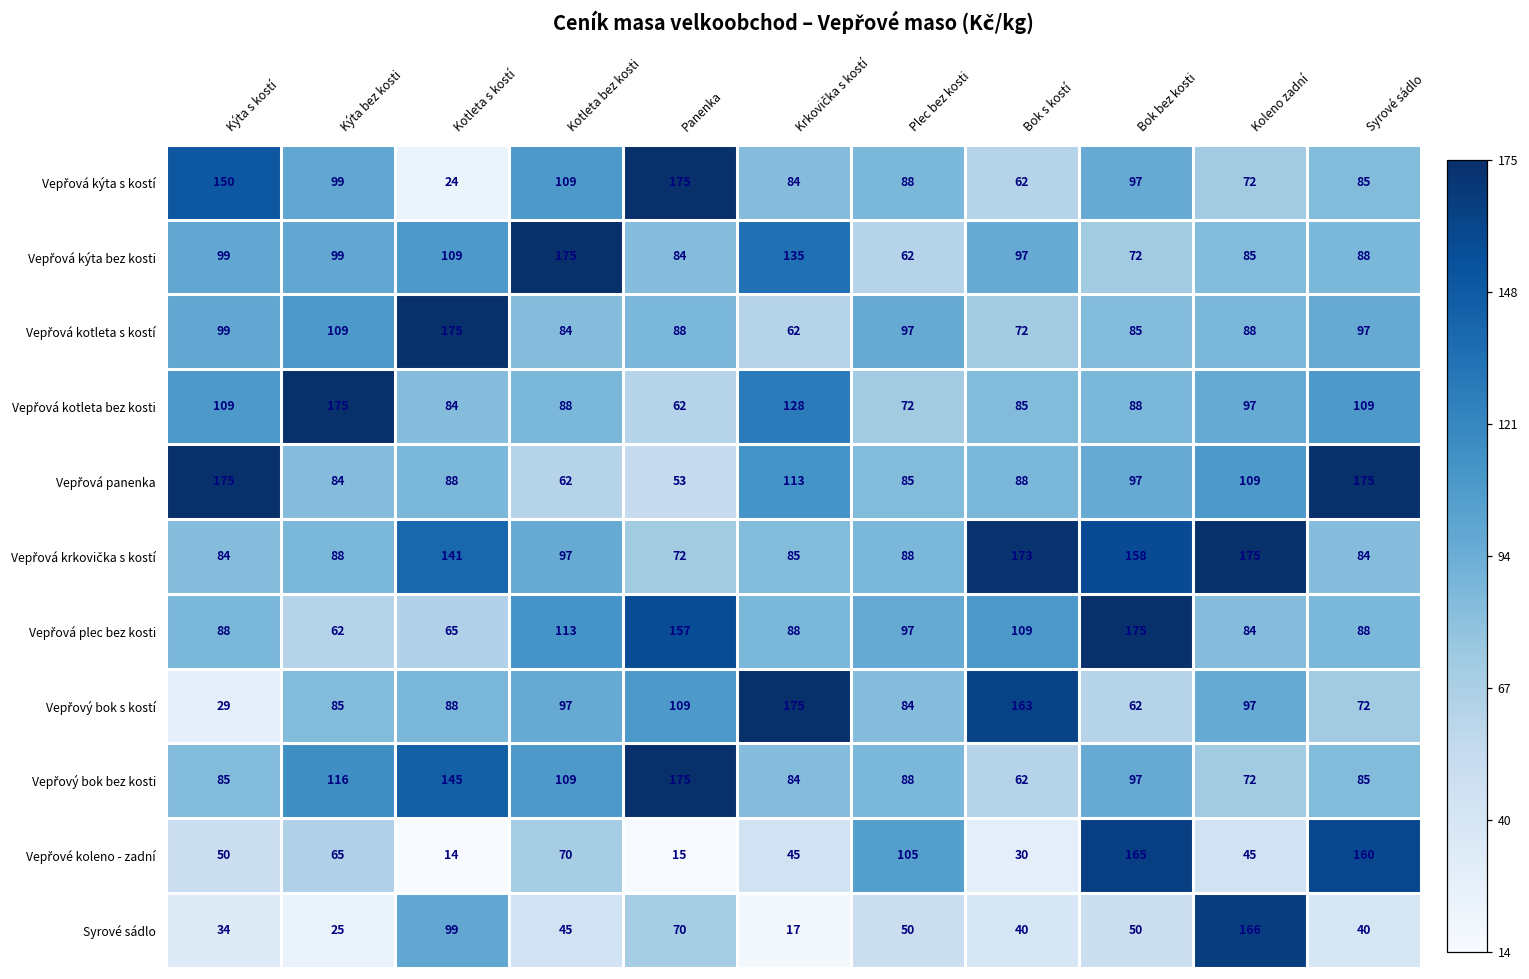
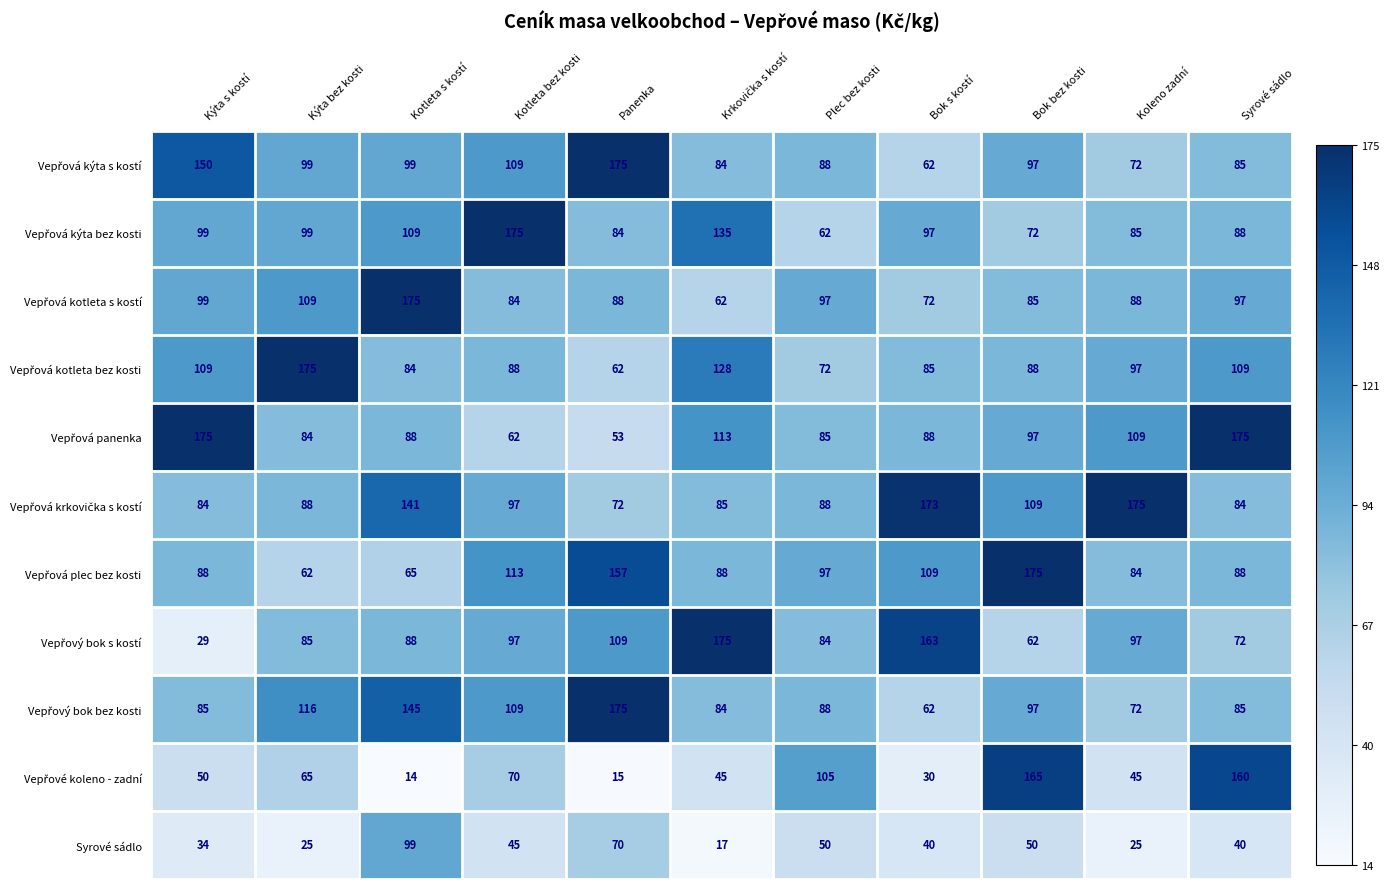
  {
    "Vepřová kýta s kostí": {
      "Kýta s kostí": 150,
      "Kýta bez kosti": 99,
-     "Kotleta s kostí": 24,
+     "Kotleta s kostí": 99,
      "Kotleta bez kosti": 109,
      "Panenka": 175,
      "Krkovička s kostí": 84,
      "Plec bez kosti": 88,
      "Bok s kostí": 62,
      "Bok bez kosti": 97,
      "Koleno zadní": 72,
      "Syrové sádlo": 85
    },
    "Vepřová kýta bez kosti": {
      "Kýta s kostí": 99,
      "Kýta bez kosti": 99,
      "Kotleta s kostí": 109,
      "Kotleta bez kosti": 175,
      "Panenka": 84,
      "Krkovička s kostí": 135,
      "Plec bez kosti": 62,
      "Bok s kostí": 97,
      "Bok bez kosti": 72,
      "Koleno zadní": 85,
      "Syrové sádlo": 88
    },
    "Vepřová kotleta s kostí": {
      "Kýta s kostí": 99,
      "Kýta bez kosti": 109,
      "Kotleta s kostí": 175,
      "Kotleta bez kosti": 84,
      "Panenka": 88,
      "Krkovička s kostí": 62,
      "Plec bez kosti": 97,
      "Bok s kostí": 72,
      "Bok bez kosti": 85,
      "Koleno zadní": 88,
      "Syrové sádlo": 97
    },
    "Vepřová kotleta bez kosti": {
      "Kýta s kostí": 109,
      "Kýta bez kosti": 175,
      "Kotleta s kostí": 84,
      "Kotleta bez kosti": 88,
      "Panenka": 62,
      "Krkovička s kostí": 128,
      "Plec bez kosti": 72,
      "Bok s kostí": 85,
      "Bok bez kosti": 88,
      "Koleno zadní": 97,
      "Syrové sádlo": 109
    },
    "Vepřová panenka": {
      "Kýta s kostí": 175,
      "Kýta bez kosti": 84,
      "Kotleta s kostí": 88,
      "Kotleta bez kosti": 62,
      "Panenka": 53,
      "Krkovička s kostí": 113,
      "Plec bez kosti": 85,
      "Bok s kostí": 88,
      "Bok bez kosti": 97,
      "Koleno zadní": 109,
      "Syrové sádlo": 175
    },
    "Vepřová krkovička s kostí": {
      "Kýta s kostí": 84,
      "Kýta bez kosti": 88,
      "Kotleta s kostí": 141,
      "Kotleta bez kosti": 97,
      "Panenka": 72,
      "Krkovička s kostí": 85,
      "Plec bez kosti": 88,
      "Bok s kostí": 173,
-     "Bok bez kosti": 158,
+     "Bok bez kosti": 109,
      "Koleno zadní": 175,
      "Syrové sádlo": 84
    },
    "Vepřová plec bez kosti": {
      "Kýta s kostí": 88,
      "Kýta bez kosti": 62,
      "Kotleta s kostí": 65,
      "Kotleta bez kosti": 113,
      "Panenka": 157,
      "Krkovička s kostí": 88,
      "Plec bez kosti": 97,
      "Bok s kostí": 109,
      "Bok bez kosti": 175,
      "Koleno zadní": 84,
      "Syrové sádlo": 88
    },
    "Vepřový bok s kostí": {
      "Kýta s kostí": 29,
      "Kýta bez kosti": 85,
      "Kotleta s kostí": 88,
      "Kotleta bez kosti": 97,
      "Panenka": 109,
      "Krkovička s kostí": 175,
      "Plec bez kosti": 84,
      "Bok s kostí": 163,
      "Bok bez kosti": 62,
      "Koleno zadní": 97,
      "Syrové sádlo": 72
    },
    "Vepřový bok bez kosti": {
      "Kýta s kostí": 85,
      "Kýta bez kosti": 116,
      "Kotleta s kostí": 145,
      "Kotleta bez kosti": 109,
      "Panenka": 175,
      "Krkovička s kostí": 84,
      "Plec bez kosti": 88,
      "Bok s kostí": 62,
      "Bok bez kosti": 97,
      "Koleno zadní": 72,
      "Syrové sádlo": 85
    },
    "Vepřové koleno - zadní": {
      "Kýta s kostí": 50,
      "Kýta bez kosti": 65,
      "Kotleta s kostí": 14,
      "Kotleta bez kosti": 70,
      "Panenka": 15,
      "Krkovička s kostí": 45,
      "Plec bez kosti": 105,
      "Bok s kostí": 30,
      "Bok bez kosti": 165,
      "Koleno zadní": 45,
      "Syrové sádlo": 160
    },
    "Syrové sádlo": {
      "Kýta s kostí": 34,
      "Kýta bez kosti": 25,
      "Kotleta s kostí": 99,
      "Kotleta bez kosti": 45,
      "Panenka": 70,
      "Krkovička s kostí": 17,
      "Plec bez kosti": 50,
      "Bok s kostí": 40,
      "Bok bez kosti": 50,
-     "Koleno zadní": 166,
+     "Koleno zadní": 25,
      "Syrové sádlo": 40
    }
  }
